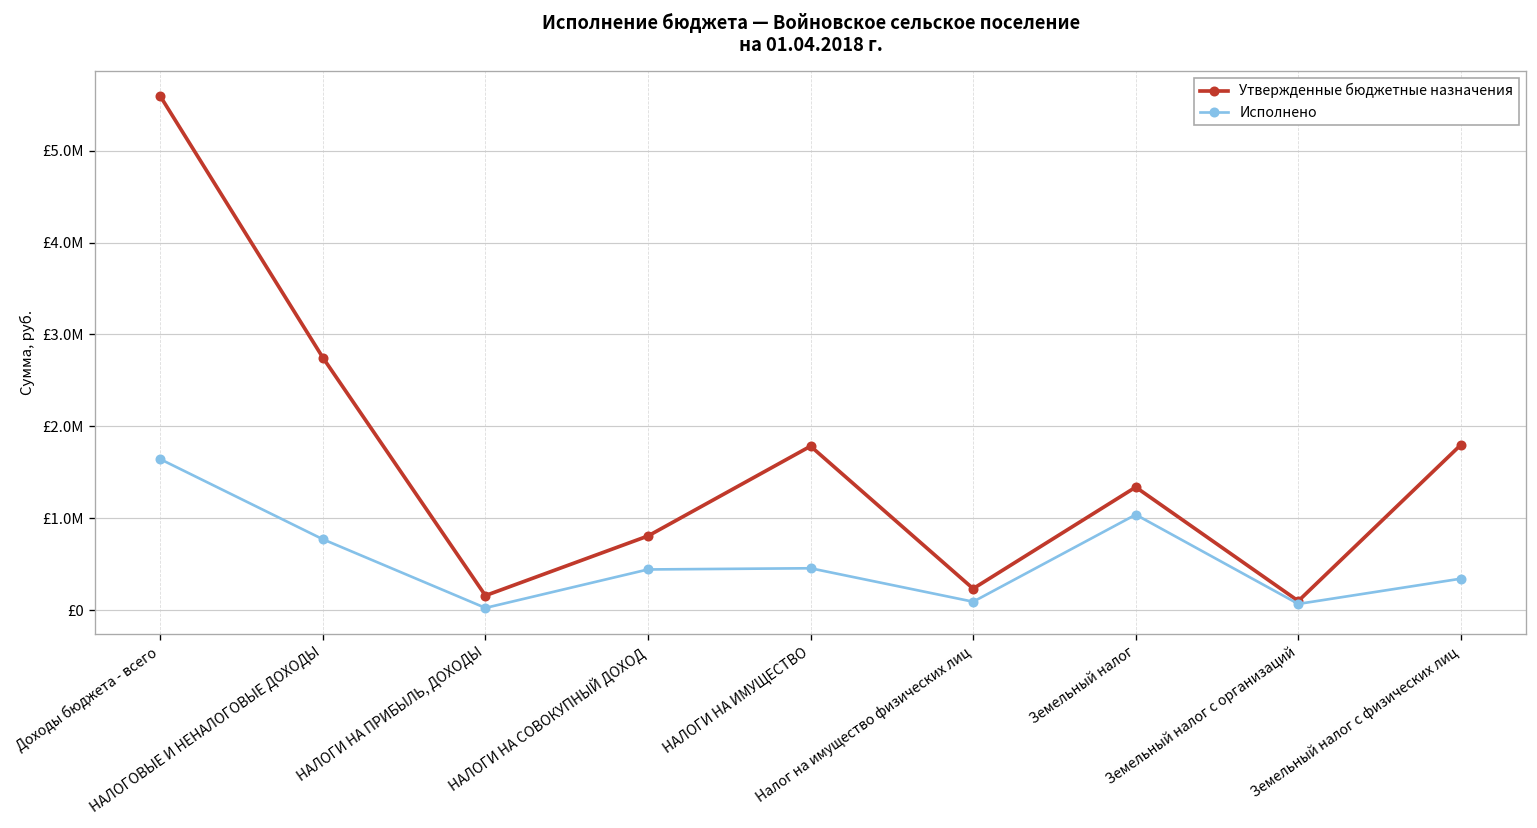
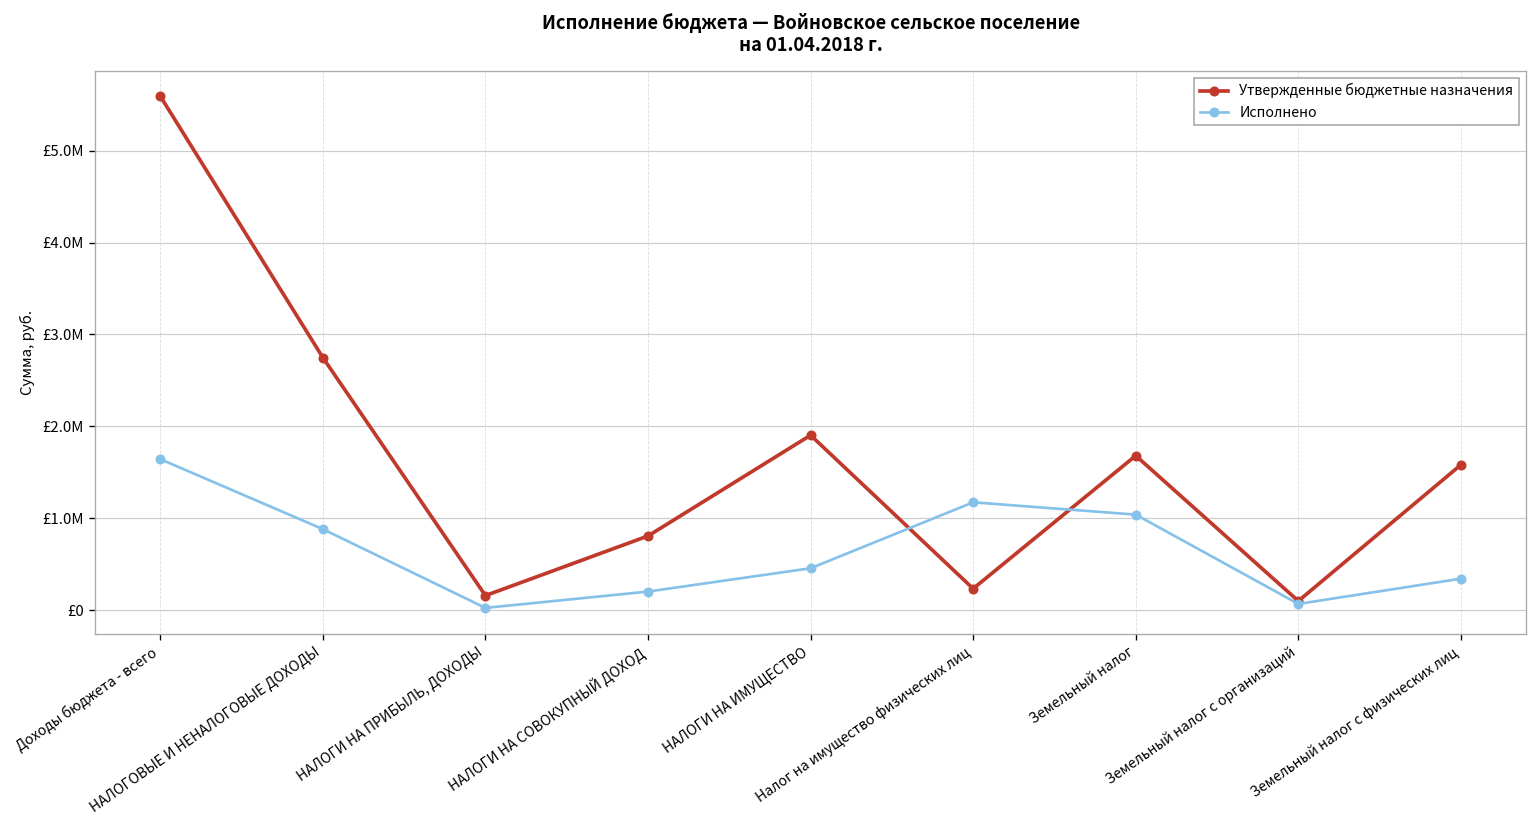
  {
    "Утвержденные бюджетные назначения": {
      "Доходы бюджета - всего": "£5600000",
      "НАЛОГОВЫЕ И НЕНАЛОГОВЫЕ ДОХОДЫ": "£2700000",
      "НАЛОГИ НА ПРИБЫЛЬ, ДОХОДЫ": "£200000",
      "НАЛОГИ НА СОВОКУПНЫЙ ДОХОД": "£800000",
-     "НАЛОГИ НА ИМУЩЕСТВО": "£1800000",
+     "НАЛОГИ НА ИМУЩЕСТВО": "£1900000",
      "Налог на имущество физических лиц": "£200000",
-     "Земельный налог": "£1300000",
-     "Земельный налог с физических лиц": "£1800000"
+     "Земельный налог": "£1700000",
+     "Земельный налог с физических лиц": "£1600000"
    },
    "Исполнено": {
      "Доходы бюджета - всего": "£1600000",
-     "НАЛОГОВЫЕ И НЕНАЛОГОВЫЕ ДОХОДЫ": "£800000",
+     "НАЛОГОВЫЕ И НЕНАЛОГОВЫЕ ДОХОДЫ": "£900000",
      "НАЛОГИ НА ПРИБЫЛЬ, ДОХОДЫ": "£0",
-     "НАЛОГИ НА СОВОКУПНЫЙ ДОХОД": "£400000",
+     "НАЛОГИ НА СОВОКУПНЫЙ ДОХОД": "£200000",
      "НАЛОГИ НА ИМУЩЕСТВО": "£500000",
-     "Налог на имущество физических лиц": "£100000",
+     "Налог на имущество физических лиц": "£1200000",
      "Земельный налог": "£1000000",
      "Земельный налог с физических лиц": "£300000"
    }
  }
